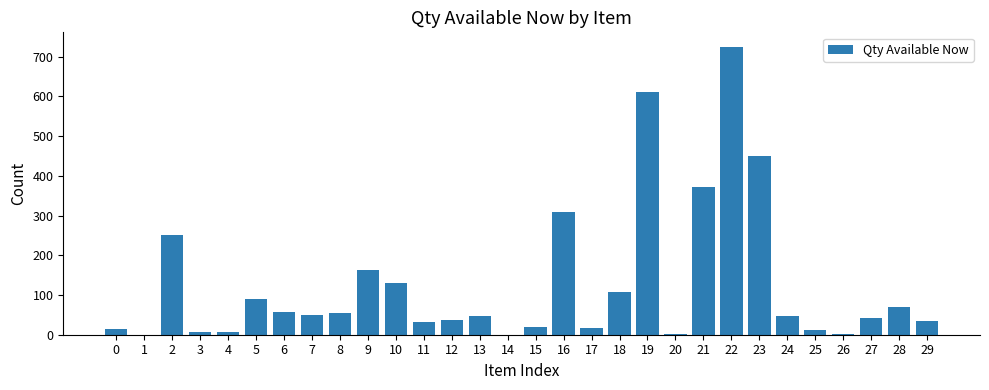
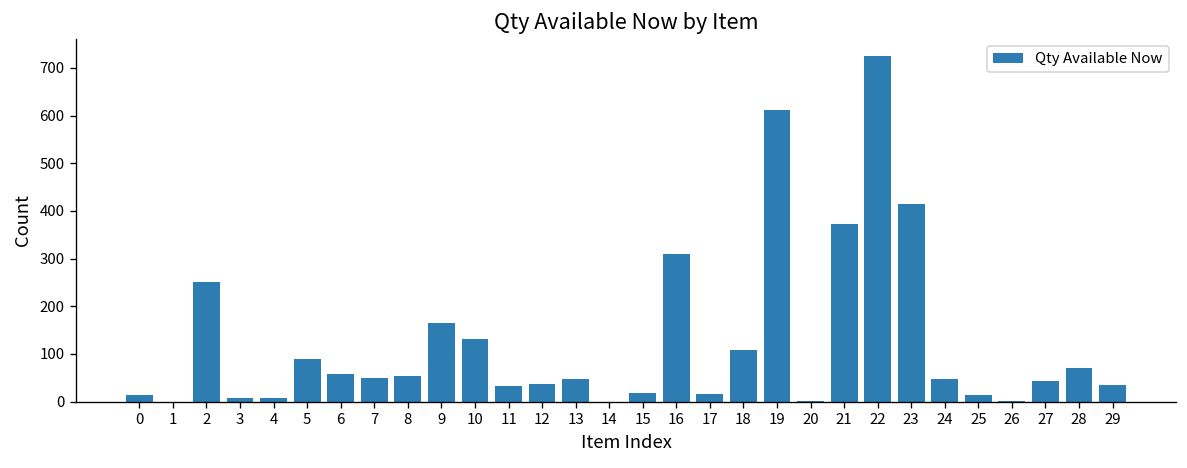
  {
    "0": 20,
    "1": 0,
    "2": 250,
    "3": 10,
    "4": 10,
    "5": 90,
    "6": 60,
    "7": 50,
    "8": 50,
    "9": 160,
    "10": 130,
    "11": 30,
    "12": 40,
    "13": 50,
    "14": 0,
    "15": 20,
    "16": 310,
    "17": 20,
    "18": 110,
    "19": 610,
    "21": 370,
    "22": 730,
-   "23": 450,
+   "23": 410,
    "24": 50,
    "25": 10,
    "27": 40,
    "28": 70,
    "29": 40
  }
